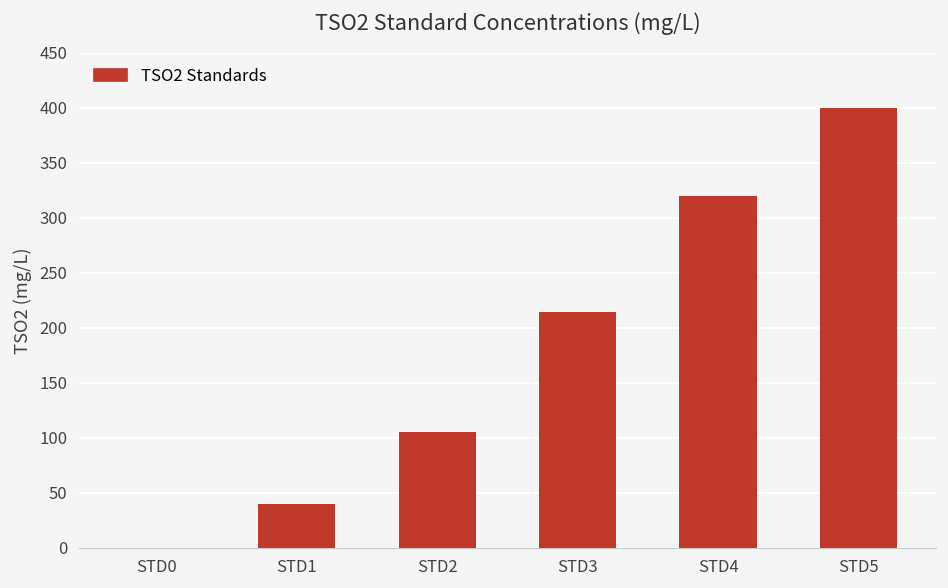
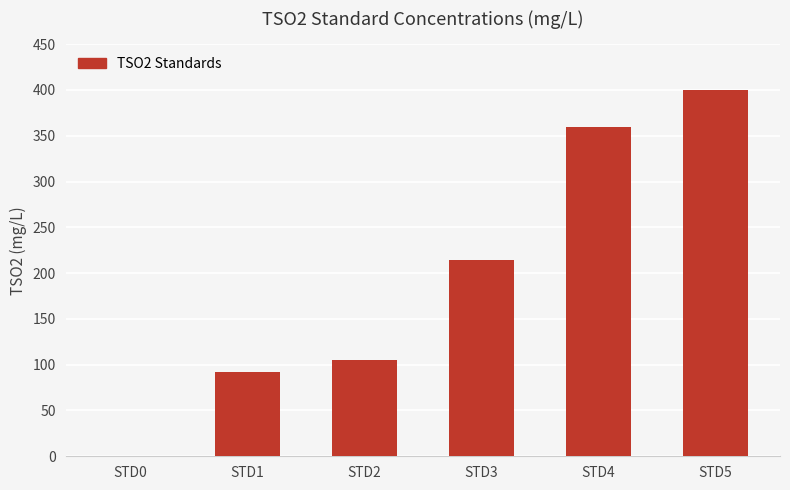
  {
    "STD0": 0,
-   "STD1": 40,
+   "STD1": 90,
    "STD2": 110,
    "STD3": 210,
-   "STD4": 320,
+   "STD4": 360,
    "STD5": 400
  }
